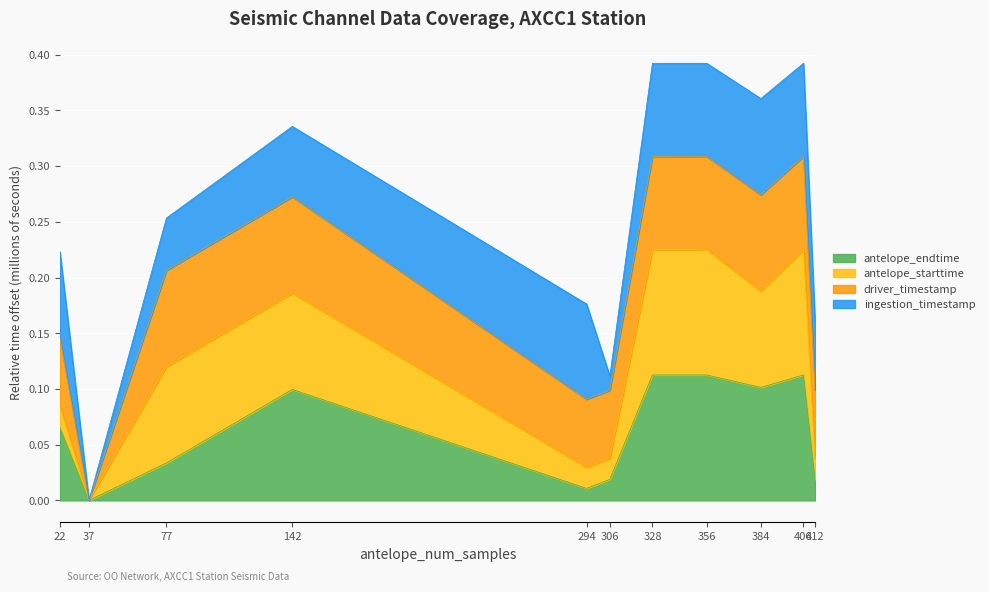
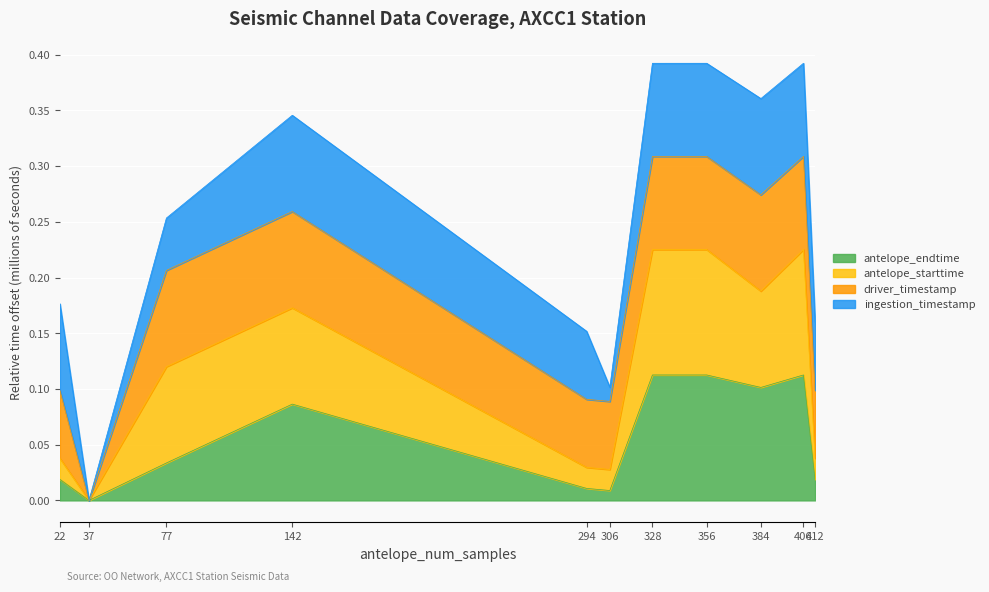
  {
    "antelope_endtime": {
-     "22": 0.066,
+     "22": 0.019,
      "77": 0.034,
-     "142": 0.100,
+     "142": 0.086,
      "294": 0.011,
-     "306": 0.019,
+     "306": 0.009,
      "328": 0.113,
      "356": 0.113,
      "384": 0.101
    },
    "ingestion_timestamp": {
      "22": 0.078,
      "77": 0.047,
-     "142": 0.063,
-     "294": 0.085,
+     "142": 0.086,
+     "294": 0.061,
      "306": 0.013,
      "328": 0.084,
      "356": 0.084,
      "384": 0.086
    }
  }
